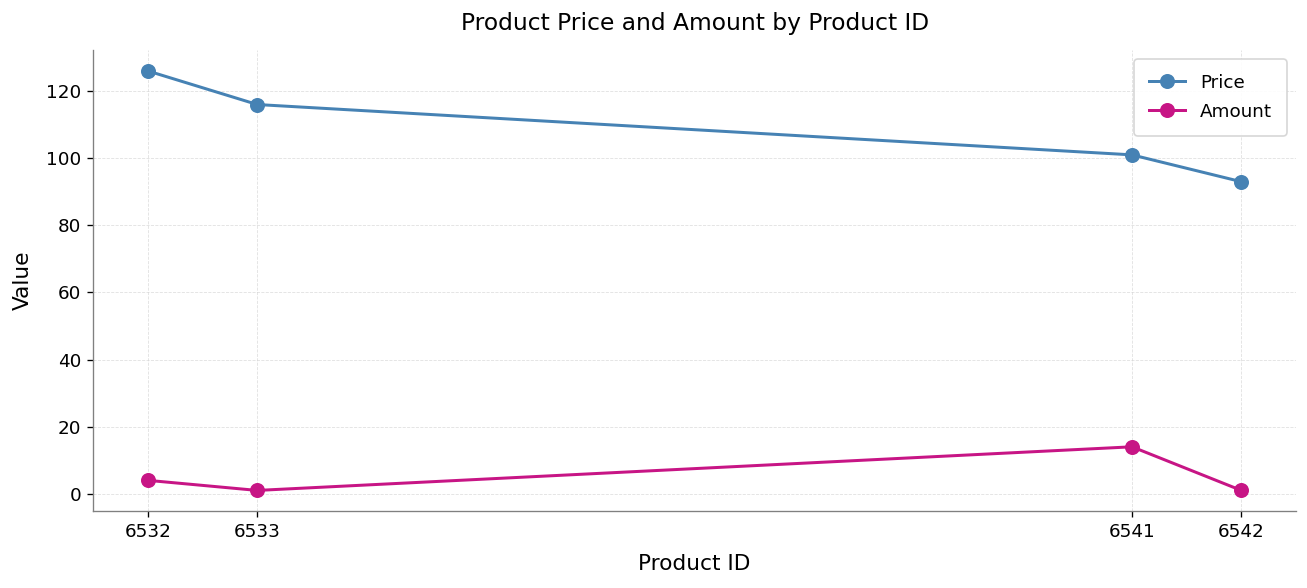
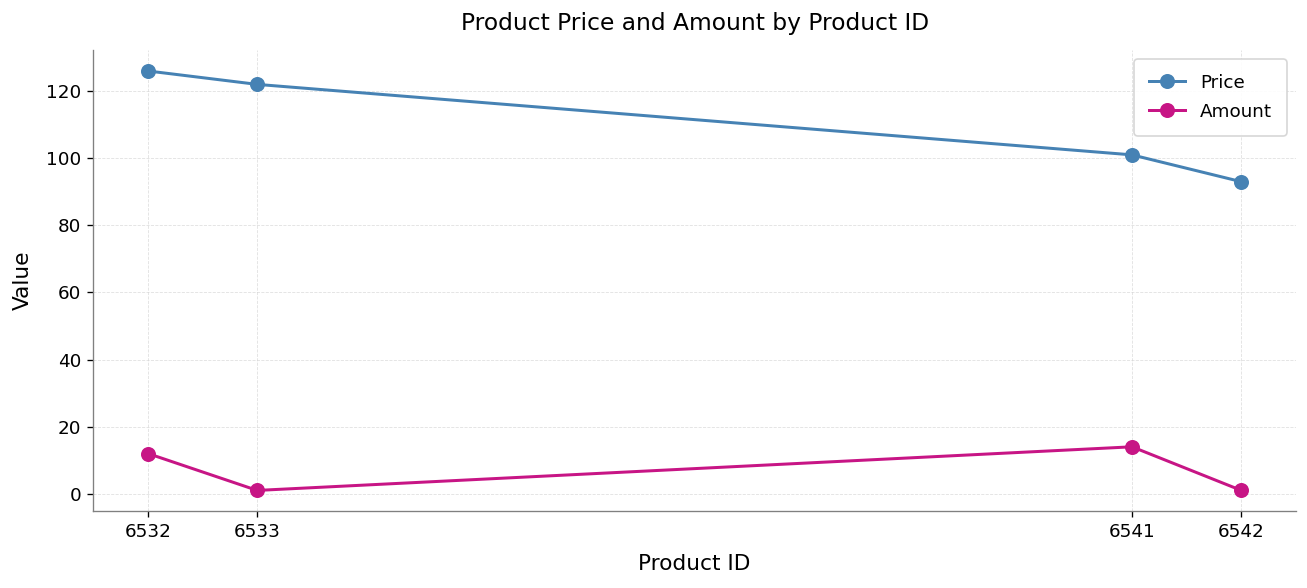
  {
    "Price": {
      "6532": 126,
-     "6533": 116,
+     "6533": 122,
      "6541": 101,
      "6542": 93
    },
    "Amount": {
-     "6532": 4,
+     "6532": 12,
      "6533": 1,
      "6541": 14,
      "6542": 1
    }
  }
